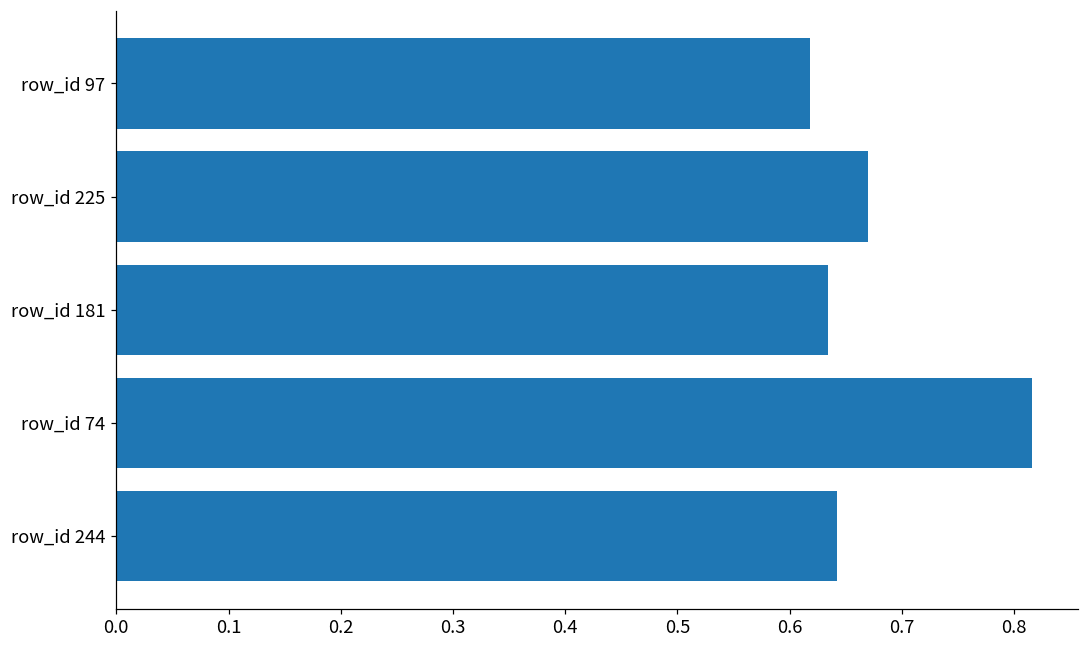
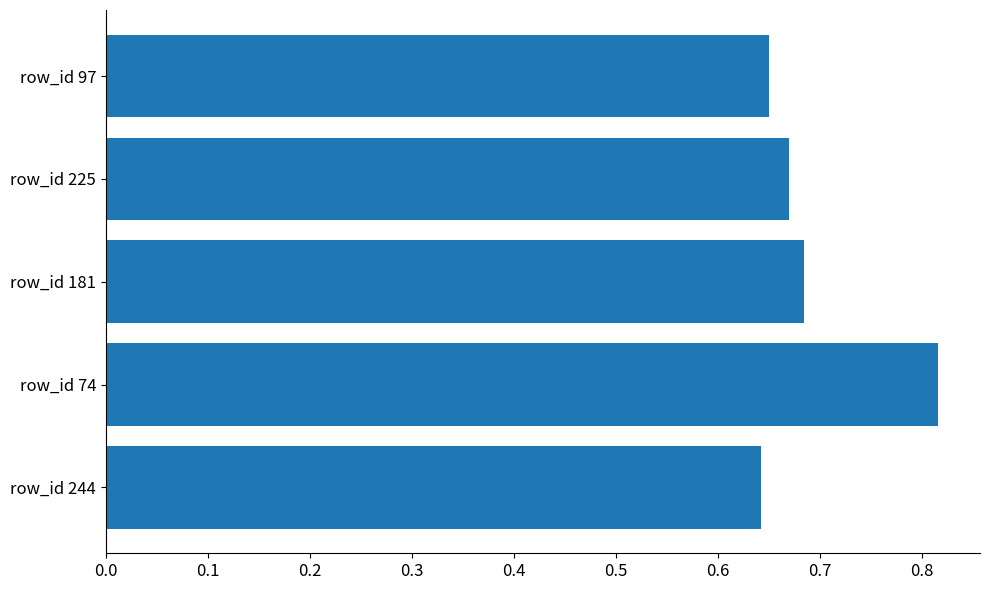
  {
-   "row_id 97": 0.618,
+   "row_id 97": 0.650,
    "row_id 225": 0.670,
-   "row_id 181": 0.634,
+   "row_id 181": 0.685,
    "row_id 74": 0.816,
    "row_id 244": 0.642
  }
